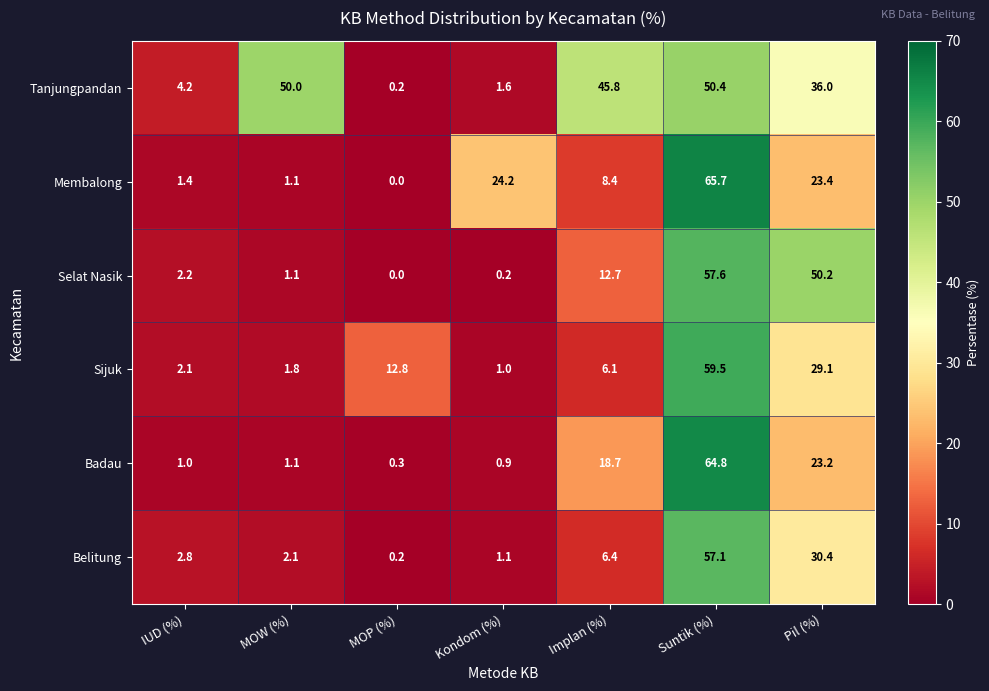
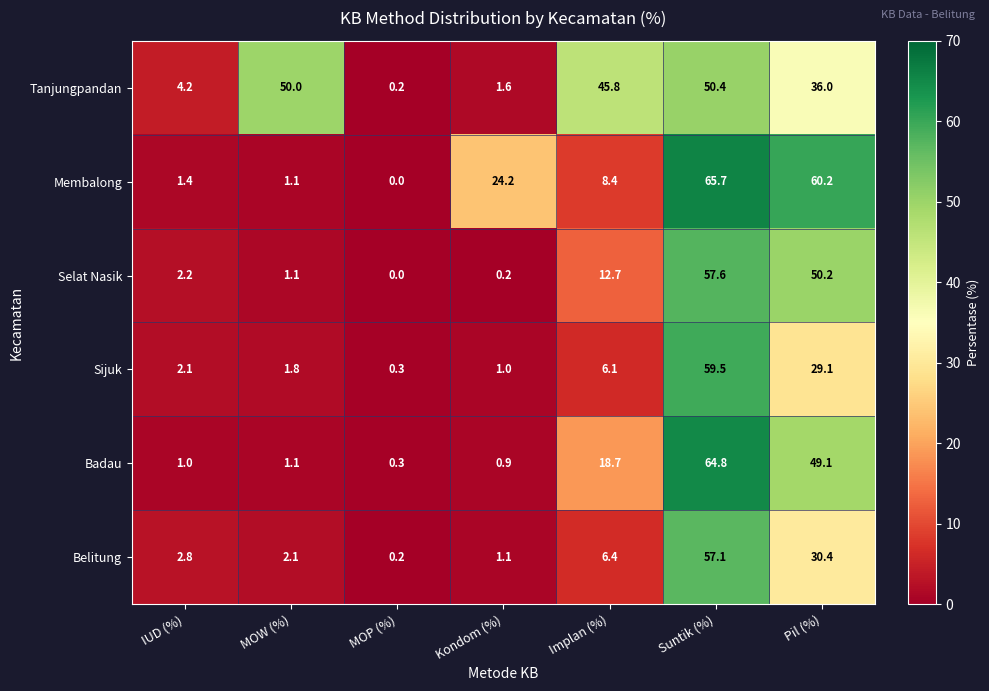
  {
    "Tanjungpandan": {
      "IUD (%)": 4.2,
      "MOW (%)": 50.0,
      "MOP (%)": 0.2,
      "Kondom (%)": 1.6,
      "Implan (%)": 45.8,
      "Suntik (%)": 50.4,
      "Pil (%)": 36.0
    },
    "Membalong": {
      "IUD (%)": 1.4,
      "MOW (%)": 1.1,
      "MOP (%)": 0.0,
      "Kondom (%)": 24.2,
      "Implan (%)": 8.4,
      "Suntik (%)": 65.7,
-     "Pil (%)": 23.4
+     "Pil (%)": 60.2
    },
    "Selat Nasik": {
      "IUD (%)": 2.2,
      "MOW (%)": 1.1,
      "MOP (%)": 0.0,
      "Kondom (%)": 0.2,
      "Implan (%)": 12.7,
      "Suntik (%)": 57.6,
      "Pil (%)": 50.2
    },
    "Sijuk": {
      "IUD (%)": 2.1,
      "MOW (%)": 1.8,
-     "MOP (%)": 12.8,
+     "MOP (%)": 0.3,
      "Kondom (%)": 1.0,
      "Implan (%)": 6.1,
      "Suntik (%)": 59.5,
      "Pil (%)": 29.1
    },
    "Badau": {
      "IUD (%)": 1.0,
      "MOW (%)": 1.1,
      "MOP (%)": 0.3,
      "Kondom (%)": 0.9,
      "Implan (%)": 18.7,
      "Suntik (%)": 64.8,
-     "Pil (%)": 23.2
+     "Pil (%)": 49.1
    },
    "Belitung": {
      "IUD (%)": 2.8,
      "MOW (%)": 2.1,
      "MOP (%)": 0.2,
      "Kondom (%)": 1.1,
      "Implan (%)": 6.4,
      "Suntik (%)": 57.1,
      "Pil (%)": 30.4
    }
  }
